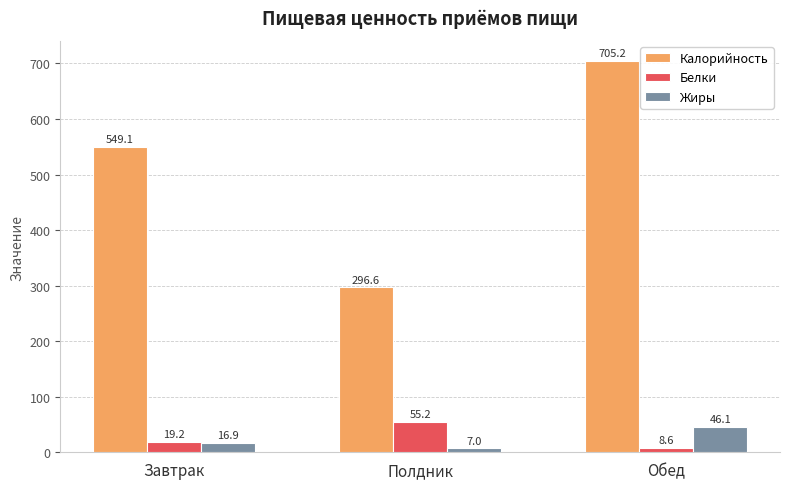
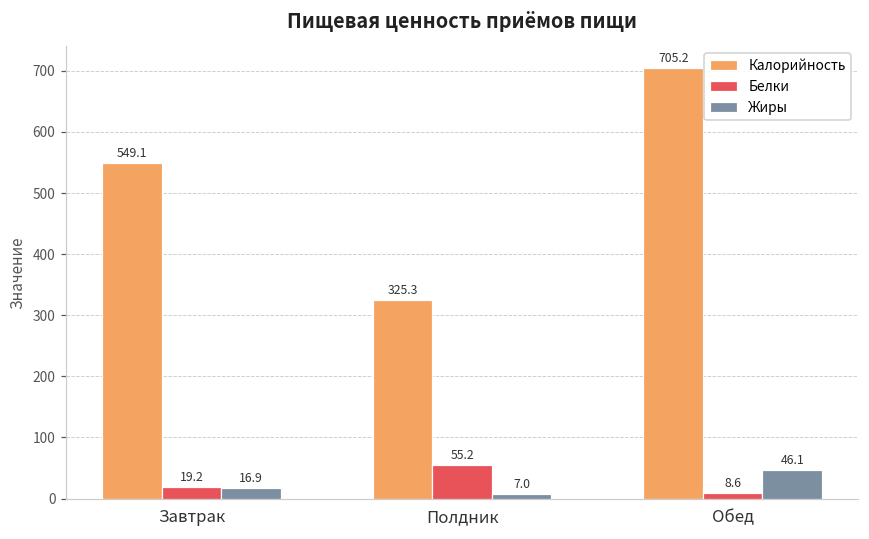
  {
    "Калорийность": {
      "Завтрак": 549.1,
-     "Полдник": 296.6,
+     "Полдник": 325.3,
      "Обед": 705.2
    },
    "Белки": {
      "Завтрак": 19.2,
      "Полдник": 55.2,
      "Обед": 8.6
    },
    "Жиры": {
      "Завтрак": 16.9,
      "Полдник": 7.0,
      "Обед": 46.1
    }
  }
